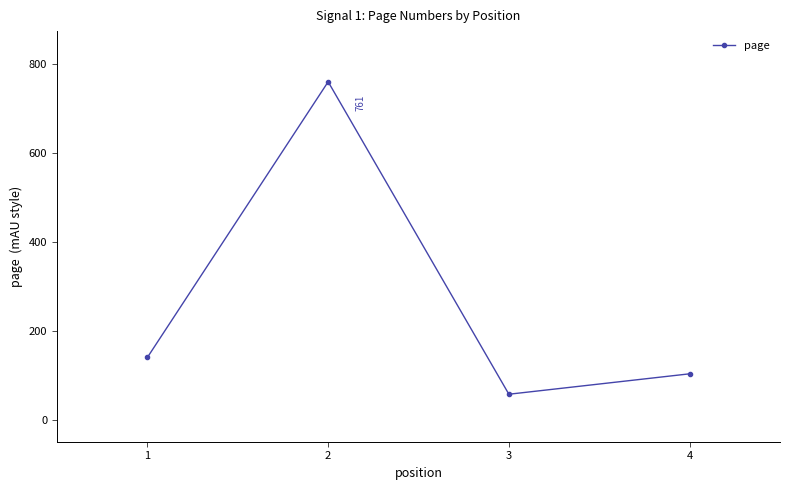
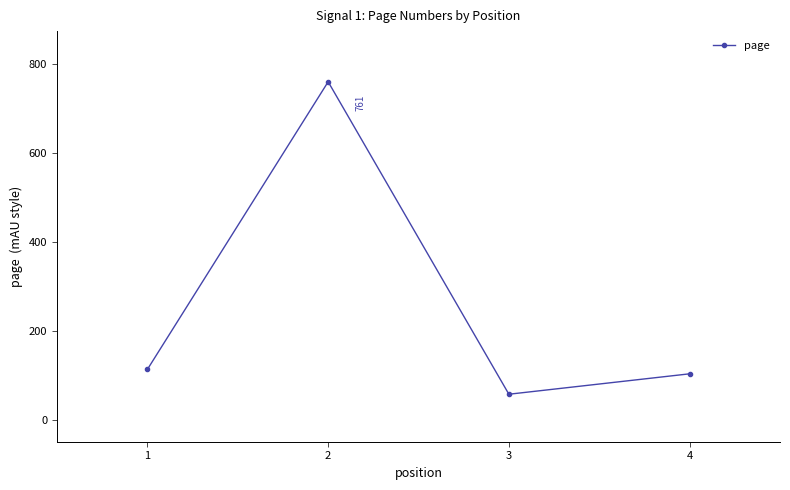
  {
-   "1": 140,
+   "1": 110,
    "3": 60,
    "4": 100
  }
